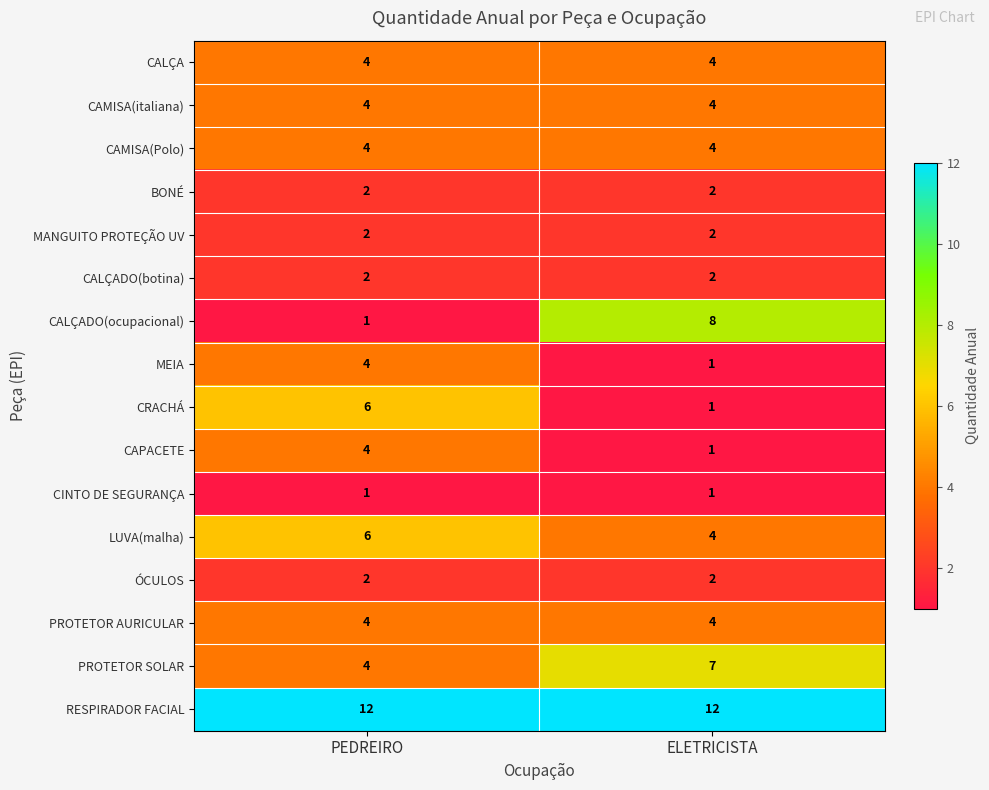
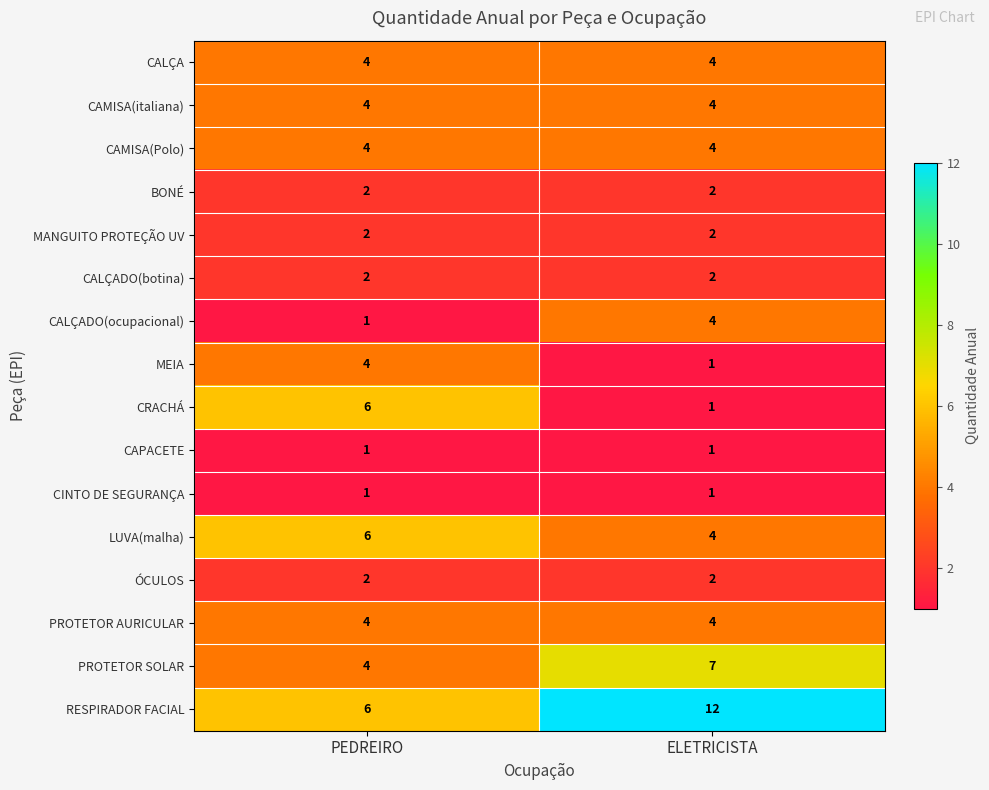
  {
    "CALÇA": {
      "PEDREIRO": 4,
      "ELETRICISTA": 4
    },
    "CAMISA(italiana)": {
      "PEDREIRO": 4,
      "ELETRICISTA": 4
    },
    "CAMISA(Polo)": {
      "PEDREIRO": 4,
      "ELETRICISTA": 4
    },
    "BONÉ": {
      "PEDREIRO": 2,
      "ELETRICISTA": 2
    },
    "MANGUITO PROTEÇÃO UV": {
      "PEDREIRO": 2,
      "ELETRICISTA": 2
    },
    "CALÇADO(botina)": {
      "PEDREIRO": 2,
      "ELETRICISTA": 2
    },
    "CALÇADO(ocupacional)": {
      "PEDREIRO": 1,
-     "ELETRICISTA": 8
+     "ELETRICISTA": 4
    },
    "MEIA": {
      "PEDREIRO": 4,
      "ELETRICISTA": 1
    },
    "CRACHÁ": {
      "PEDREIRO": 6,
      "ELETRICISTA": 1
    },
    "CAPACETE": {
-     "PEDREIRO": 4,
+     "PEDREIRO": 1,
      "ELETRICISTA": 1
    },
    "CINTO DE SEGURANÇA": {
      "PEDREIRO": 1,
      "ELETRICISTA": 1
    },
    "LUVA(malha)": {
      "PEDREIRO": 6,
      "ELETRICISTA": 4
    },
    "ÓCULOS": {
      "PEDREIRO": 2,
      "ELETRICISTA": 2
    },
    "PROTETOR AURICULAR": {
      "PEDREIRO": 4,
      "ELETRICISTA": 4
    },
    "PROTETOR SOLAR": {
      "PEDREIRO": 4,
      "ELETRICISTA": 7
    },
    "RESPIRADOR FACIAL": {
-     "PEDREIRO": 12,
+     "PEDREIRO": 6,
      "ELETRICISTA": 12
    }
  }
